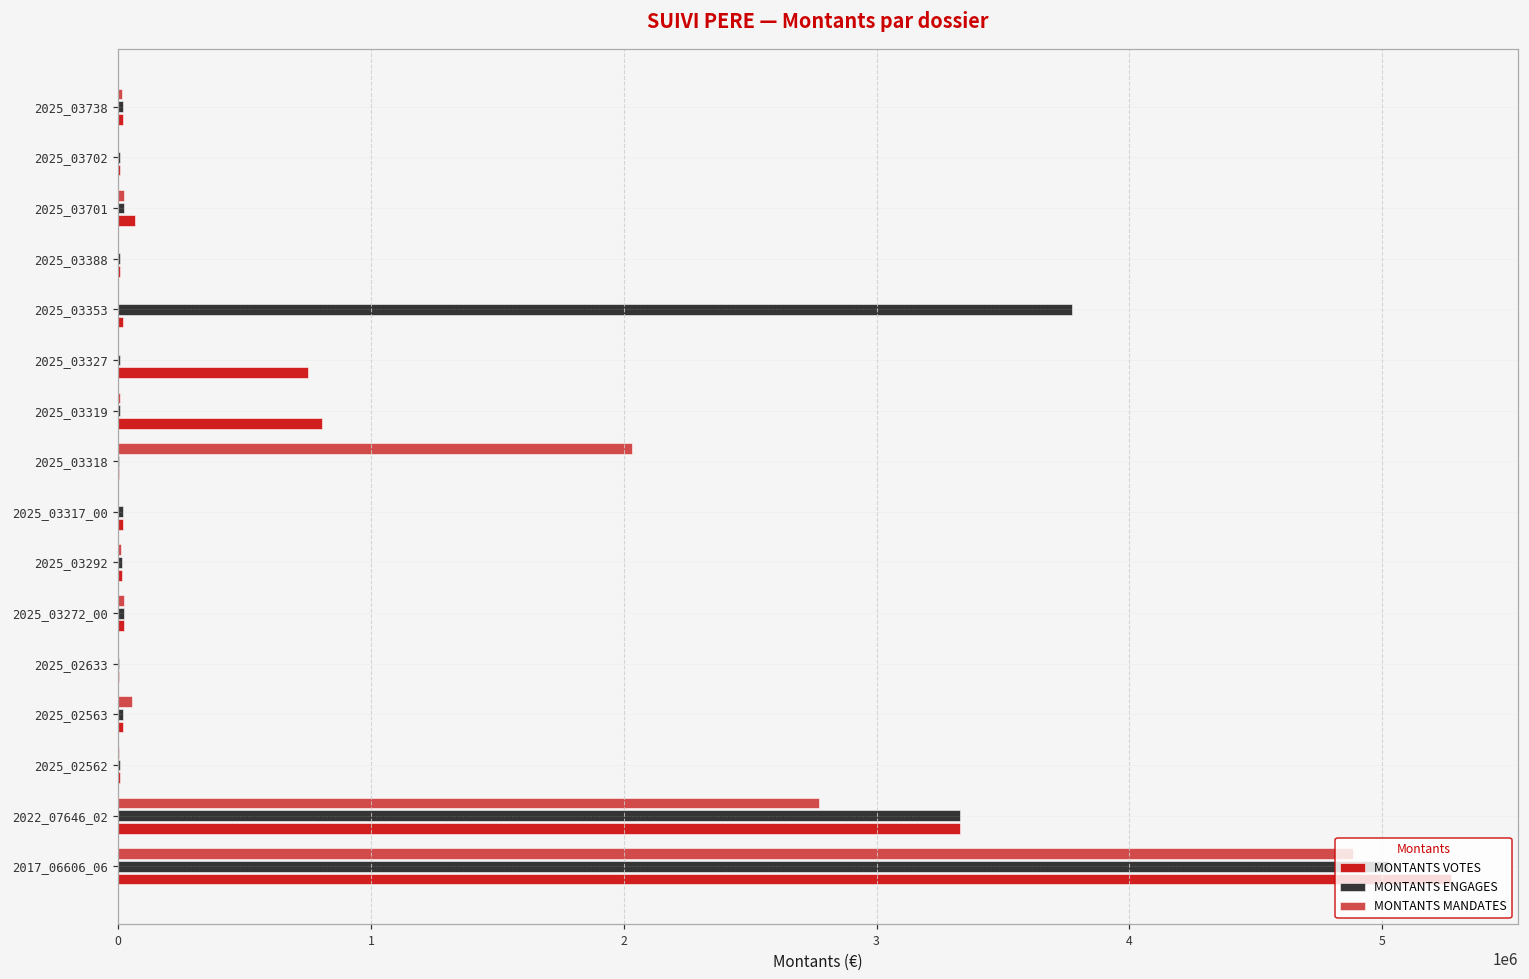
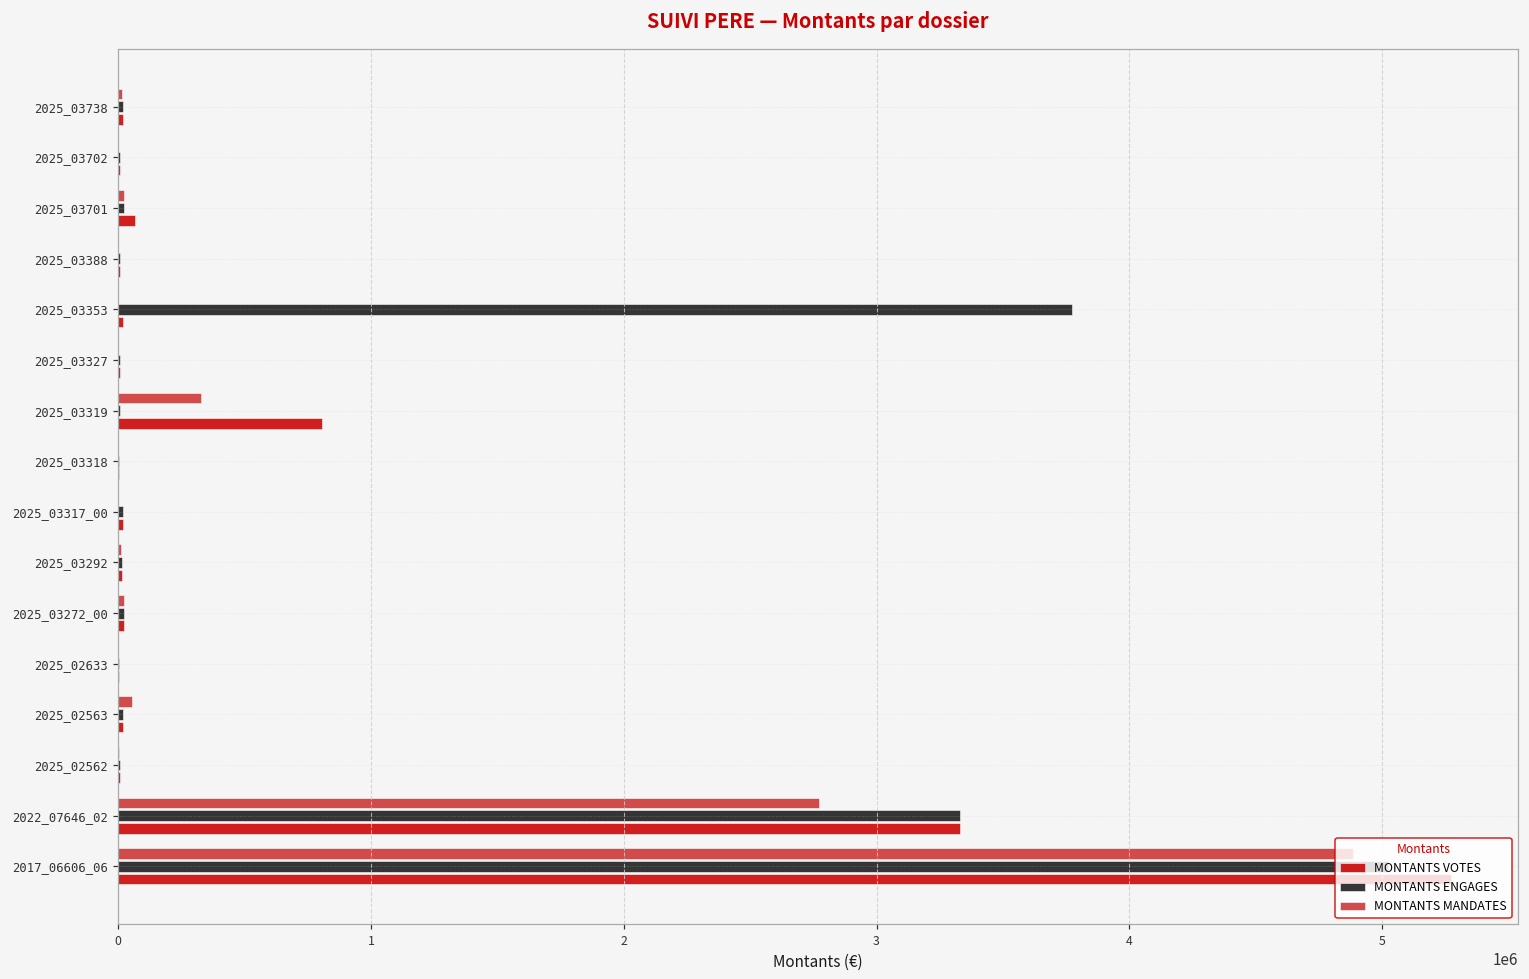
  {
    "MONTANTS VOTES": {
      "2025_03738": 20000,
      "2025_03701": 70000,
      "2025_03353": 20000,
-     "2025_03327": 750000,
+     "2025_03327": 10000,
      "2025_03319": 810000,
      "2025_03317_00": 20000,
      "2025_03292": 20000,
      "2025_03272_00": 20000,
      "2025_02563": 20000,
      "2022_07646_02": 3330000
    },
    "MONTANTS ENGAGES": {
      "2025_03738": 20000,
      "2025_03701": 20000,
      "2025_03353": 3770000,
      "2025_03317_00": 20000,
      "2025_03292": 20000,
      "2025_03272_00": 20000,
      "2025_02563": 20000,
      "2022_07646_02": 3330000
    },
    "MONTANTS MANDATES": {
      "2025_03738": 10000,
      "2025_03702": 0,
      "2025_03701": 20000,
      "2025_03388": 0,
      "2025_03353": 0,
      "2025_03327": 0,
-     "2025_03319": 10000,
-     "2025_03318": 2030000,
+     "2025_03319": 330000,
+     "2025_03318": 0,
      "2025_03317_00": 0,
      "2025_03272_00": 20000,
      "2025_02633": 0,
      "2025_02563": 50000,
      "2022_07646_02": 2770000
    }
  }
